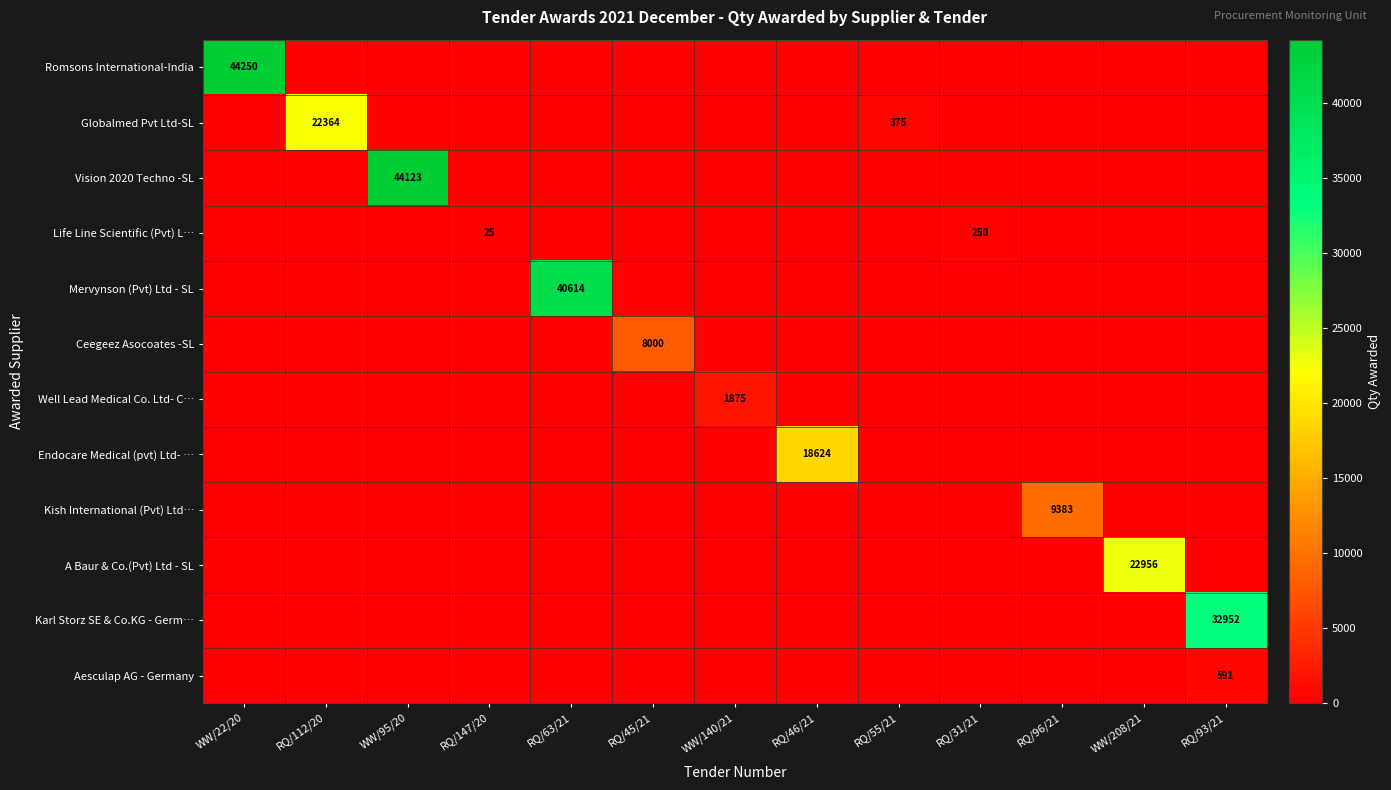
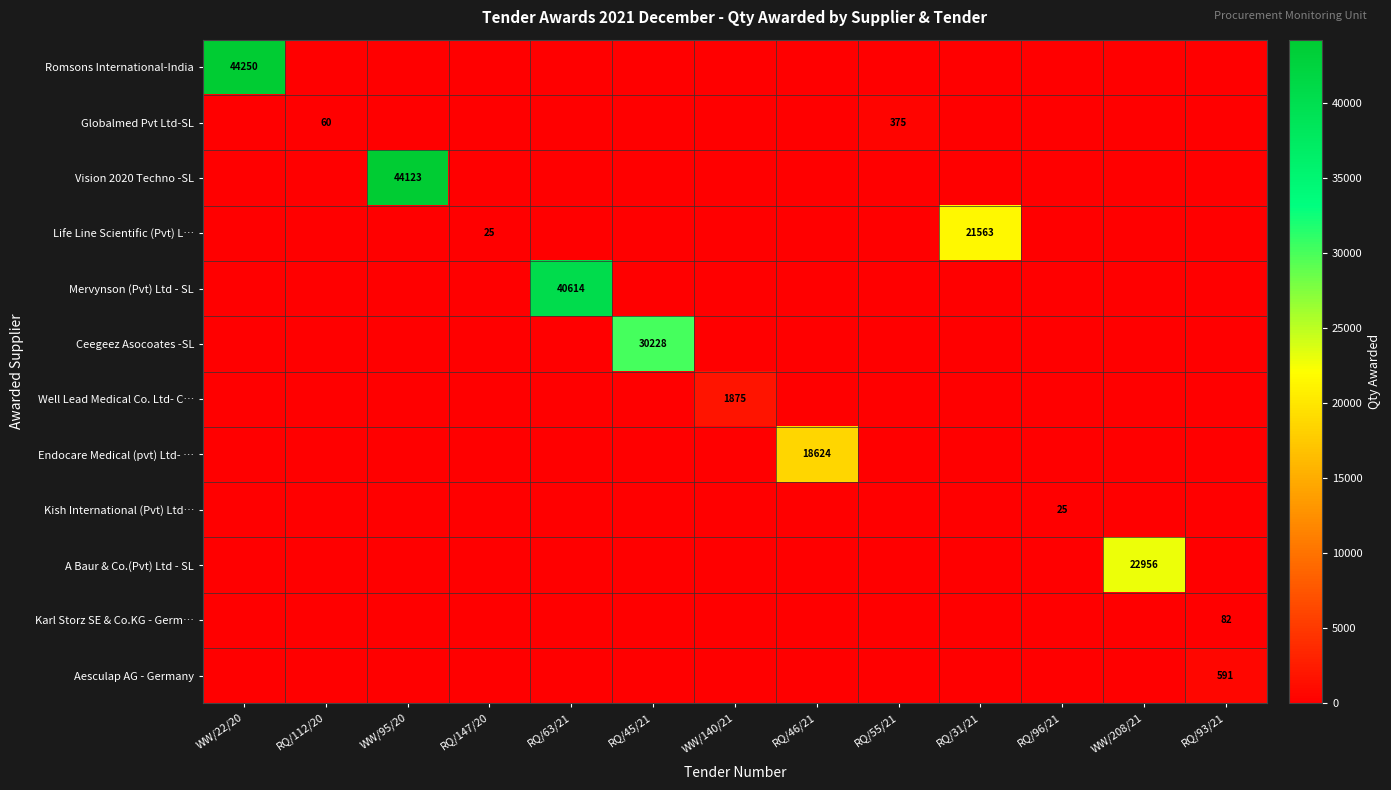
  {
    "Romsons International-India": {
      "WW/22/20": 44250
    },
    "Globalmed Pvt Ltd-SL": {
-     "RQ/112/20": 22364,
+     "RQ/112/20": 60,
      "RQ/55/21": 375
    },
    "Vision 2020 Techno -SL": {
      "WW/95/20": 44123
    },
    "Life Line Scientific (Pvt) L…": {
      "RQ/147/20": 25,
-     "RQ/31/21": 250
+     "RQ/31/21": 21563
    },
    "Mervynson (Pvt) Ltd - SL": {
      "RQ/63/21": 40614
    },
    "Ceegeez Asocoates -SL": {
-     "RQ/45/21": 8000
+     "RQ/45/21": 30228
    },
    "Well Lead Medical Co. Ltd- C…": {
      "WW/140/21": 1875
    },
    "Endocare Medical (pvt) Ltd- …": {
      "RQ/46/21": 18624
    },
    "Kish International (Pvt) Ltd…": {
-     "RQ/96/21": 9383
+     "RQ/96/21": 25
    },
    "A Baur & Co.(Pvt) Ltd - SL": {
      "WW/208/21": 22956
    },
    "Karl Storz SE & Co.KG - Germ…": {
-     "RQ/93/21": 32952
+     "RQ/93/21": 82
    },
    "Aesculap AG - Germany": {
      "RQ/93/21": 591
    }
  }
